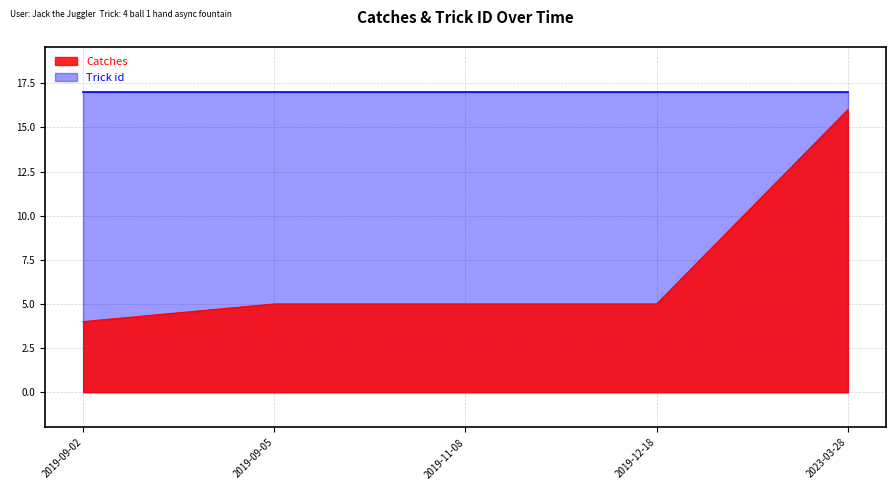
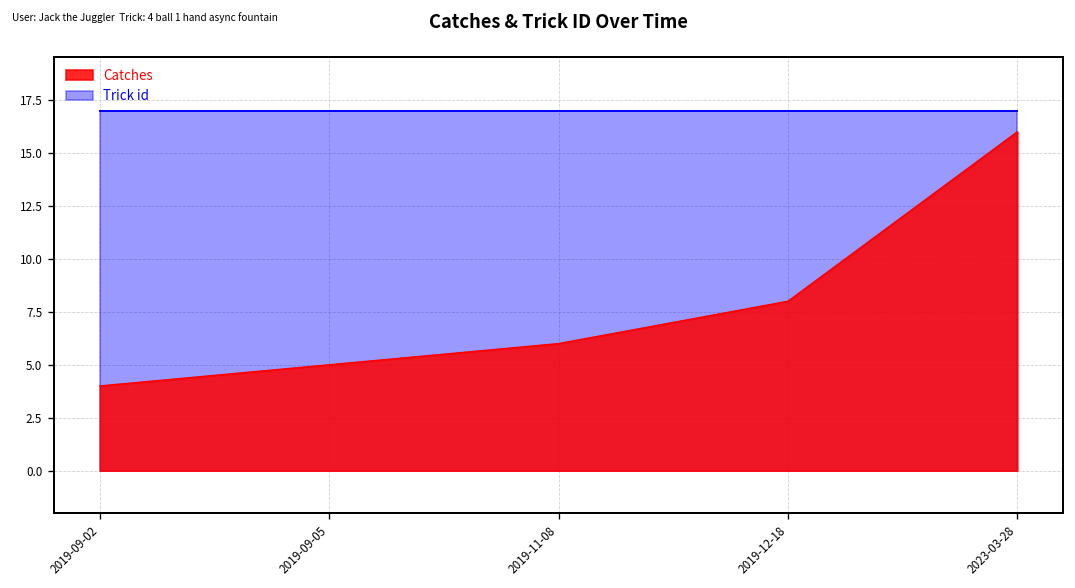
  {
    "Catches": {
      "2019-09-02": 4,
      "2019-09-05": 5,
-     "2019-11-08": 5,
-     "2019-12-18": 5,
+     "2019-11-08": 6,
+     "2019-12-18": 8,
      "2023-03-28": 16
    },
    "Trick id": {
      "2019-09-02": 17,
      "2019-09-05": 17,
      "2019-11-08": 17,
      "2019-12-18": 17,
      "2023-03-28": 17
    }
  }
